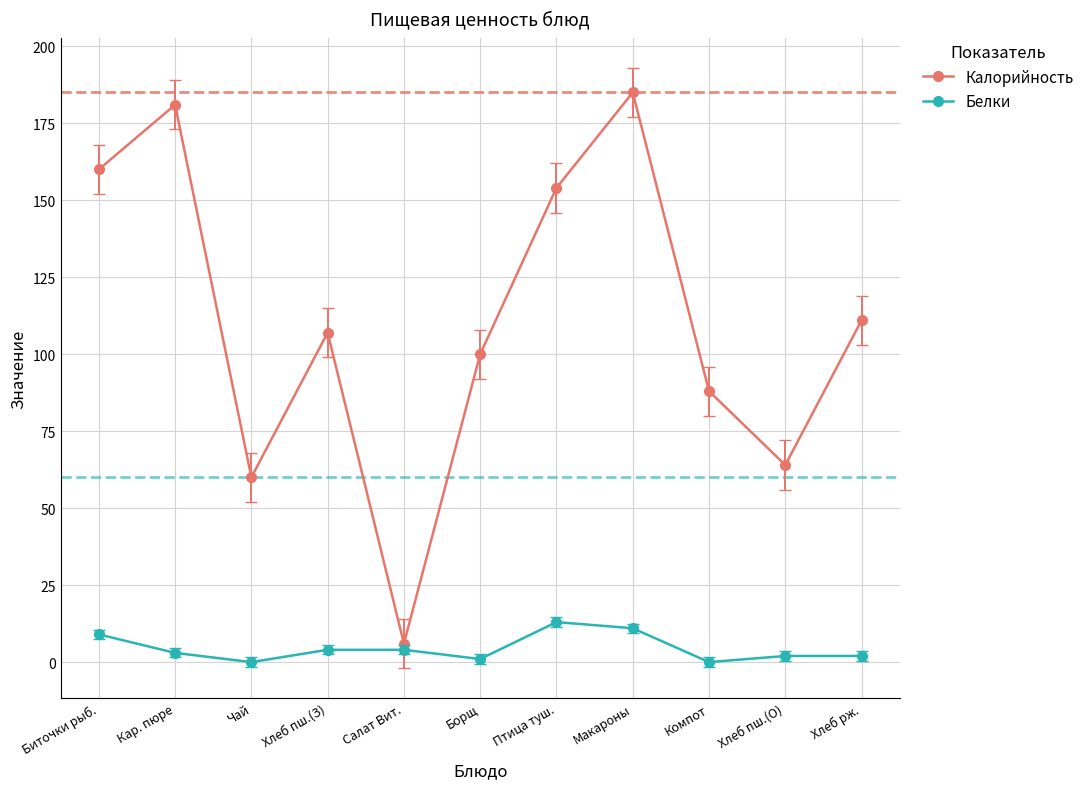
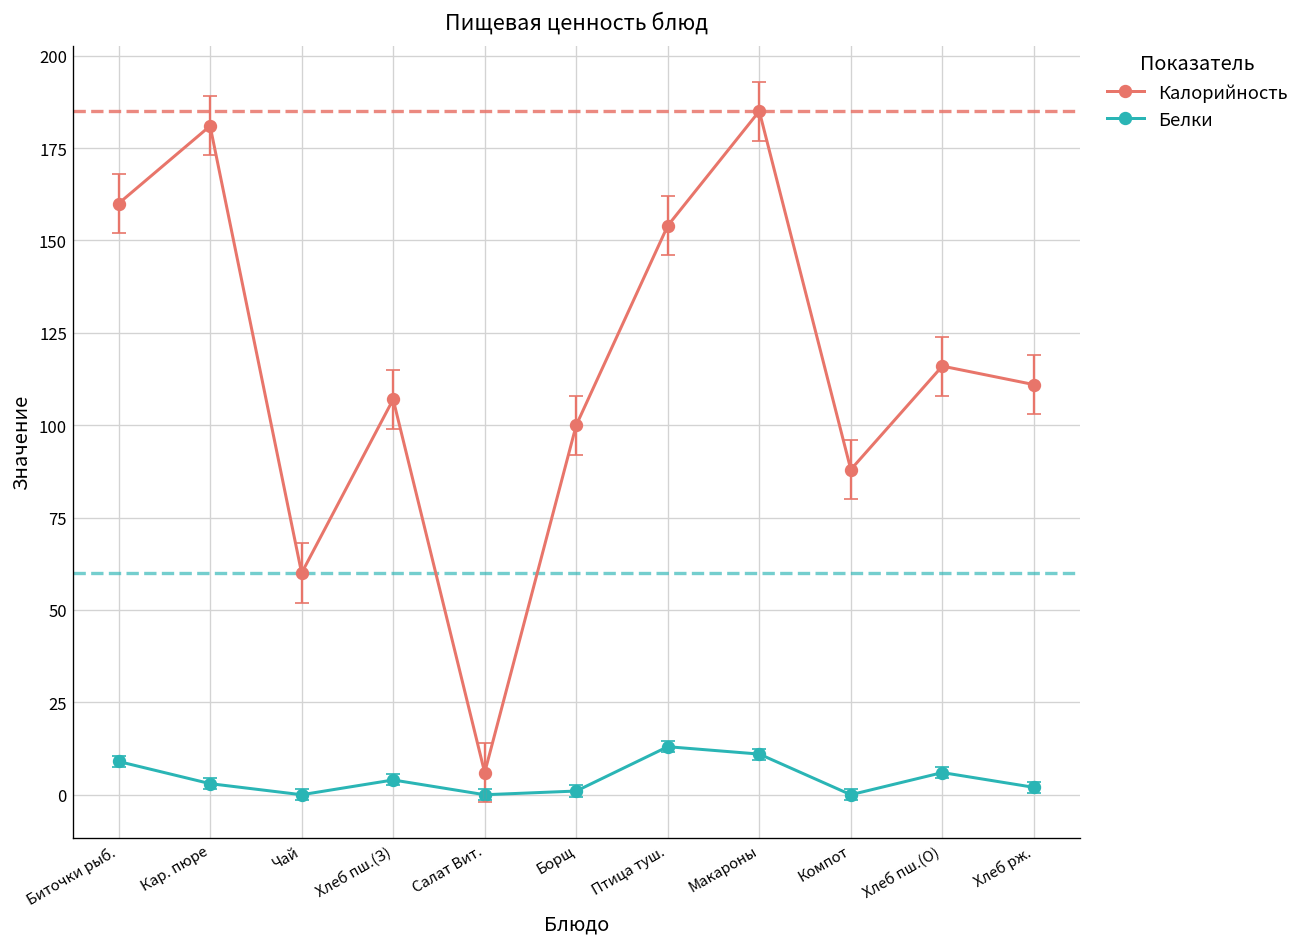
  {
    "Калорийность": {
      "Биточки рыб.": 160,
      "Кар. пюре": 181,
      "Чай": 60,
      "Хлеб пш.(З)": 107,
      "Борщ": 100,
      "Птица туш.": 154,
      "Макароны": 185,
      "Компот": 88,
-     "Хлеб пш.(О)": 64,
+     "Хлеб пш.(О)": 116,
      "Хлеб рж.": 111
    },
    "Белки": {
      "Биточки рыб.": 9,
      "Кар. пюре": 3,
      "Чай": 0,
      "Хлеб пш.(З)": 4,
-     "Салат Вит.": 4,
+     "Салат Вит.": 0,
      "Борщ": 1,
      "Птица туш.": 13,
      "Макароны": 11,
      "Компот": 0,
-     "Хлеб пш.(О)": 2,
+     "Хлеб пш.(О)": 6,
      "Хлеб рж.": 2
    }
  }
